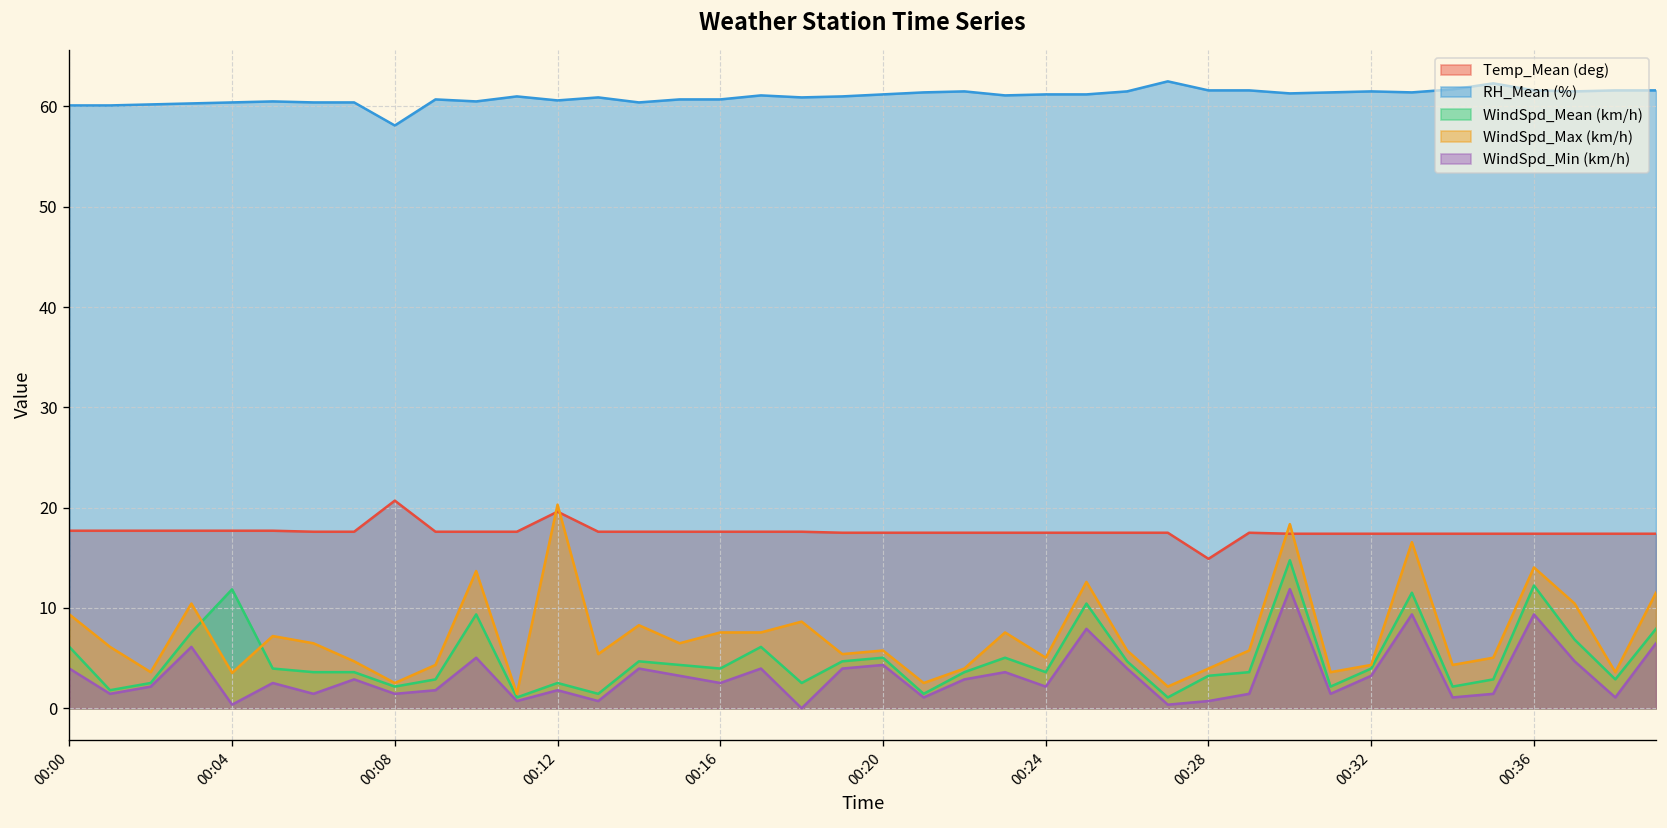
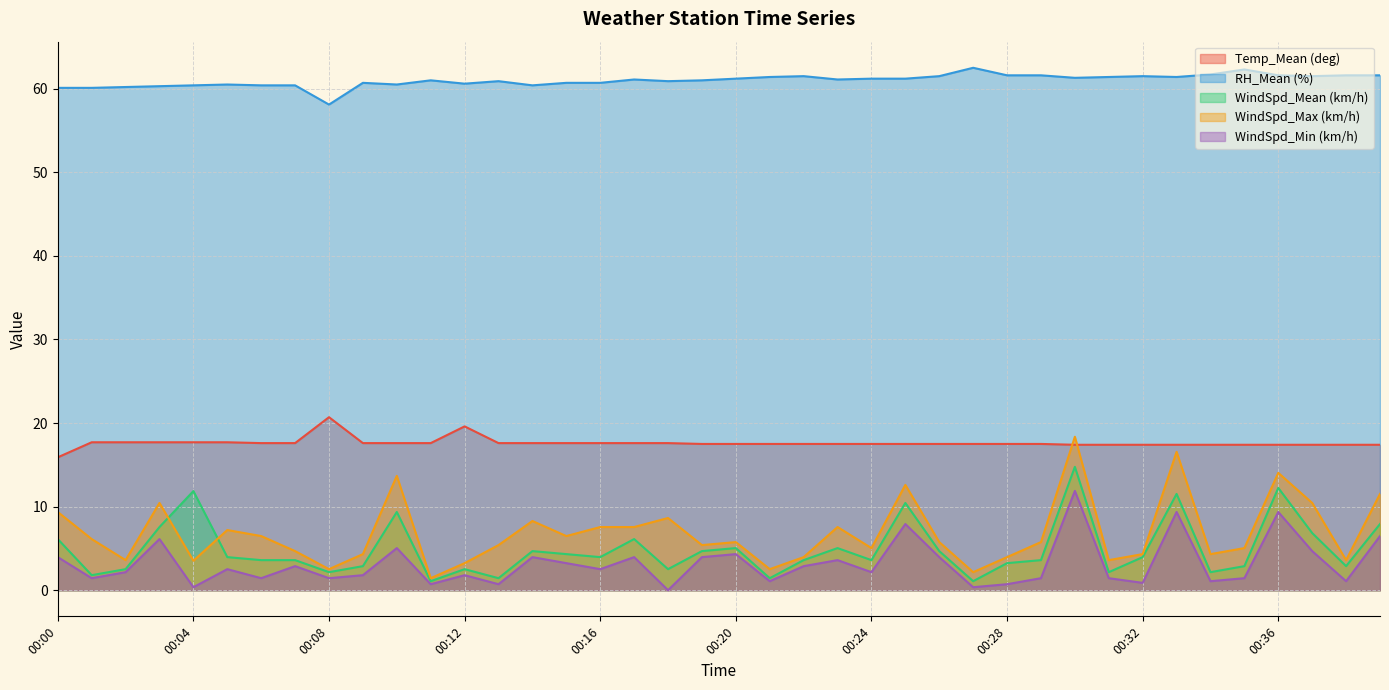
  {
    "Temp_Mean (deg)": {
-     "00:00": 18,
+     "00:00": 16,
      "00:04": 18,
      "00:08": 21,
      "00:12": 20,
      "00:16": 18,
      "00:20": 18,
      "00:24": 18,
-     "00:28": 15,
+     "00:28": 18,
      "00:32": 17,
      "00:36": 17
    },
    "RH_Mean (%)": {
      "00:00": 60,
      "00:04": 60,
      "00:08": 58,
      "00:12": 61,
      "00:16": 61,
      "00:20": 61,
      "00:24": 61,
      "00:28": 62,
      "00:32": 62
    },
    "WindSpd_Mean (km/h)": {
      "00:00": 6,
      "00:04": 12,
      "00:08": 2,
      "00:12": 3,
      "00:16": 4,
      "00:20": 5,
      "00:24": 4,
      "00:28": 3,
      "00:32": 4,
      "00:36": 12
    },
    "WindSpd_Max (km/h)": {
      "00:00": 9,
      "00:04": 4,
      "00:08": 3,
-     "00:12": 20,
+     "00:12": 3,
      "00:16": 8,
      "00:20": 6,
      "00:24": 5,
      "00:28": 4,
      "00:32": 4,
      "00:36": 14
    },
    "WindSpd_Min (km/h)": {
      "00:00": 4,
      "00:04": 0,
      "00:08": 1,
      "00:12": 2,
      "00:16": 3,
      "00:20": 4,
      "00:24": 2,
      "00:28": 1,
-     "00:32": 3,
+     "00:32": 1,
      "00:36": 9
    }
  }
